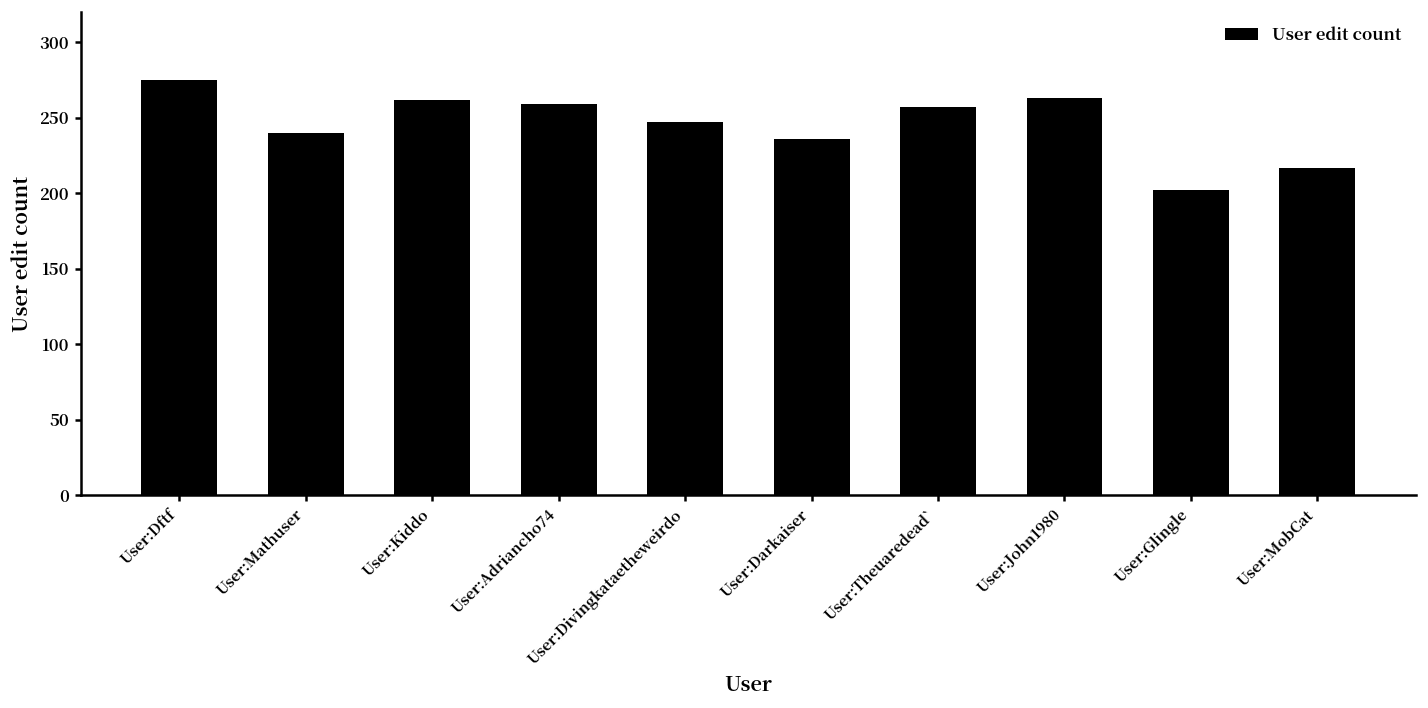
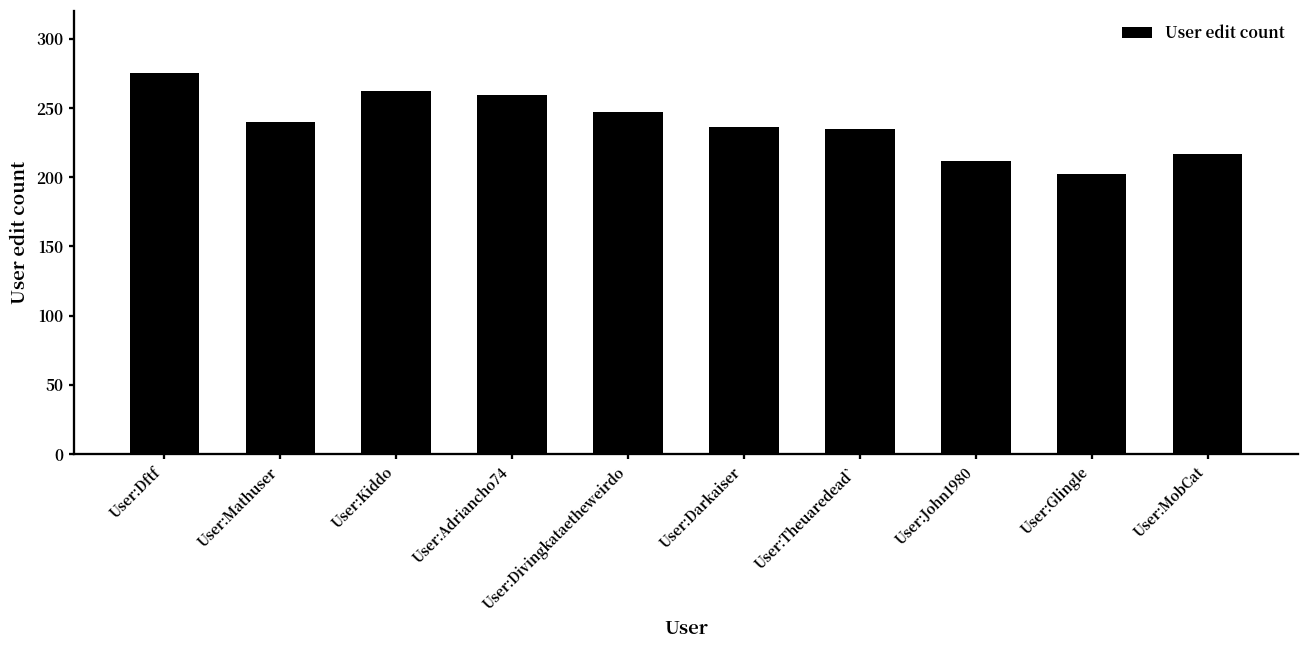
  {
    "User:Dftf": 275,
    "User:Mathuser": 240,
    "User:Kiddo": 262,
    "User:Adriancho74": 259,
    "User:Divingkataetheweirdo": 247,
    "User:Darkaiser": 236,
-   "User:Theuaredead`": 257,
-   "User:John1980": 263,
+   "User:Theuaredead`": 235,
+   "User:John1980": 212,
    "User:Glingle": 202,
    "User:MobCat": 217
  }
